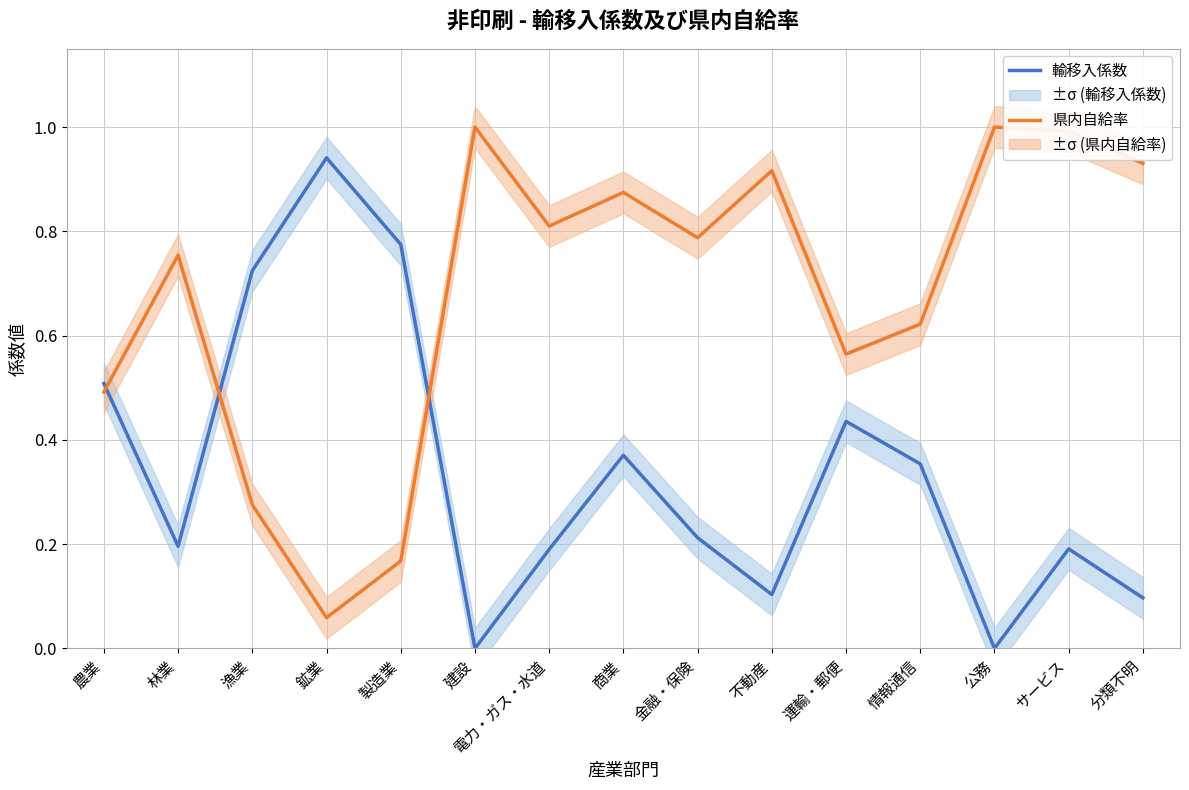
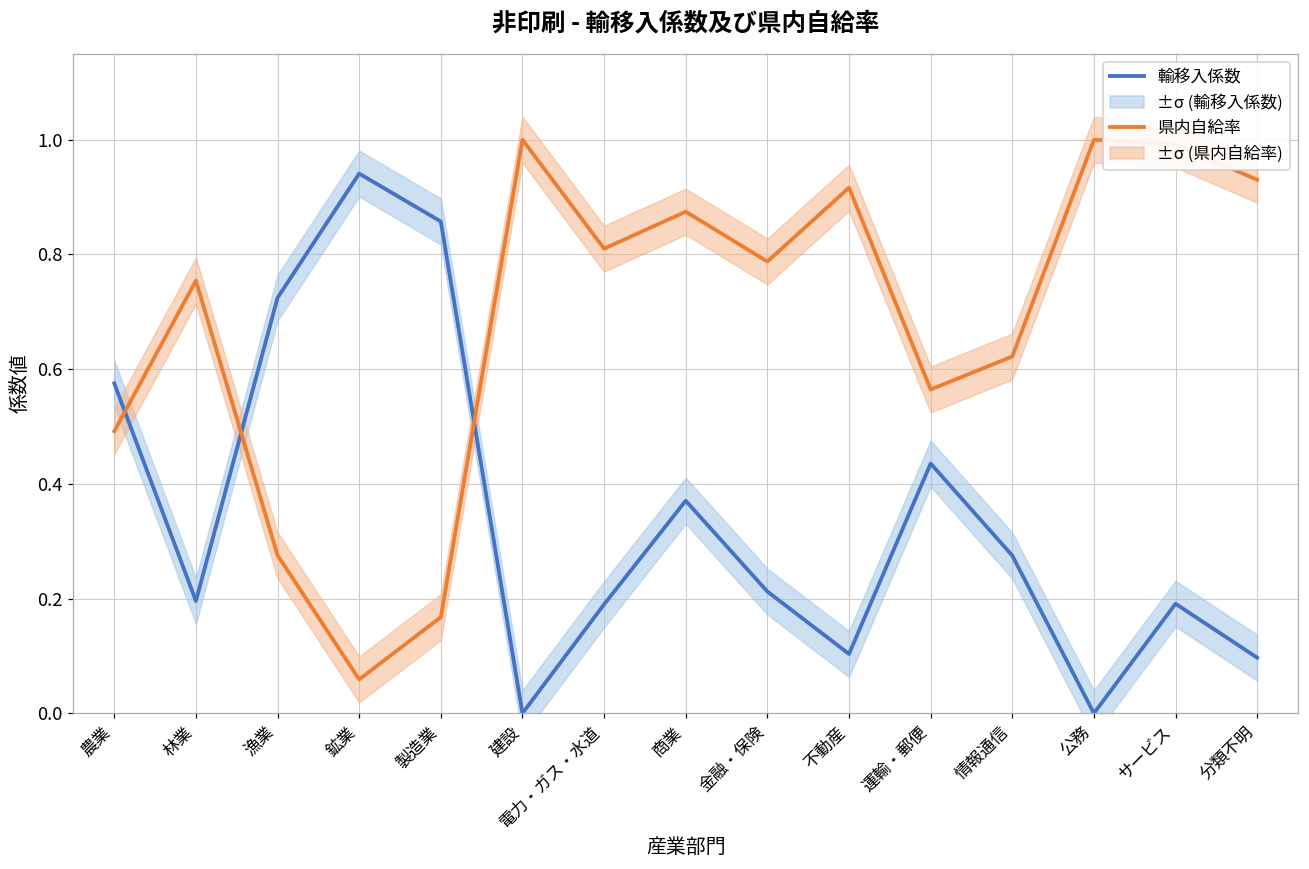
  {
    "輸移入係数": {
-     "農業": 0.51,
+     "農業": 0.58,
      "林業": 0.20,
      "漁業": 0.72,
      "鉱業": 0.94,
-     "製造業": 0.77,
+     "製造業": 0.86,
      "建設": 0.00,
      "電力・ガス・水道": 0.19,
      "商業": 0.37,
      "金融・保険": 0.21,
      "不動産": 0.10,
      "運輸・郵便": 0.44,
-     "情報通信": 0.35,
+     "情報通信": 0.27,
      "公務": 0.00,
      "サービス": 0.19,
      "分類不明": 0.10
    },
    "県内自給率": {
      "農業": 0.49,
      "林業": 0.75,
      "漁業": 0.28,
      "鉱業": 0.06,
      "製造業": 0.17,
      "建設": 1.00,
      "電力・ガス・水道": 0.81,
      "商業": 0.87,
      "金融・保険": 0.79,
      "不動産": 0.92,
      "運輸・郵便": 0.56,
      "情報通信": 0.62,
      "公務": 1.00,
      "分類不明": 0.93
    }
  }
